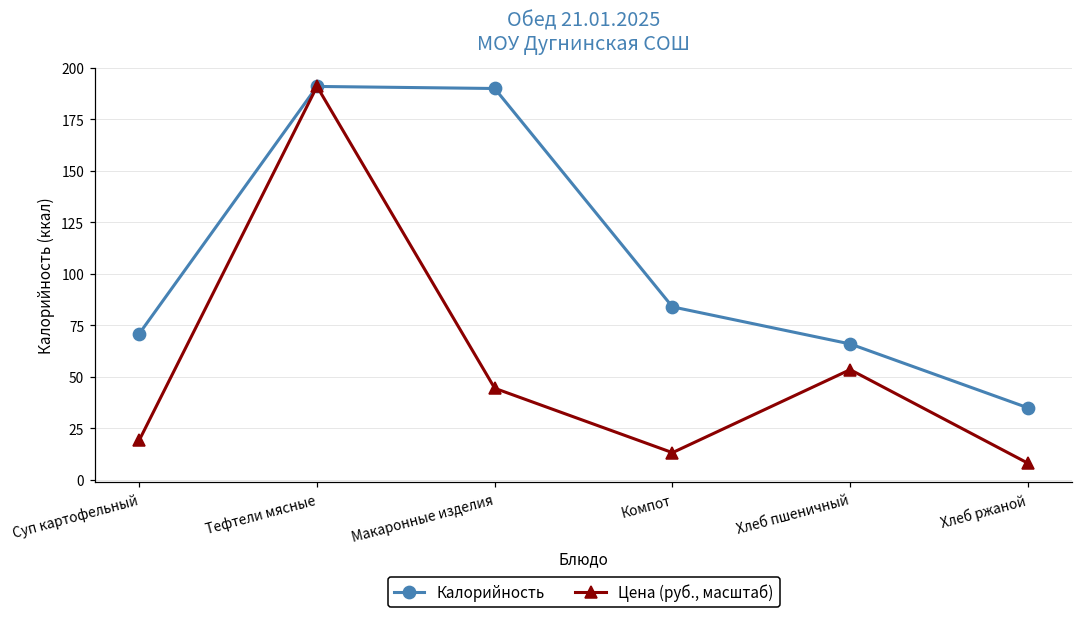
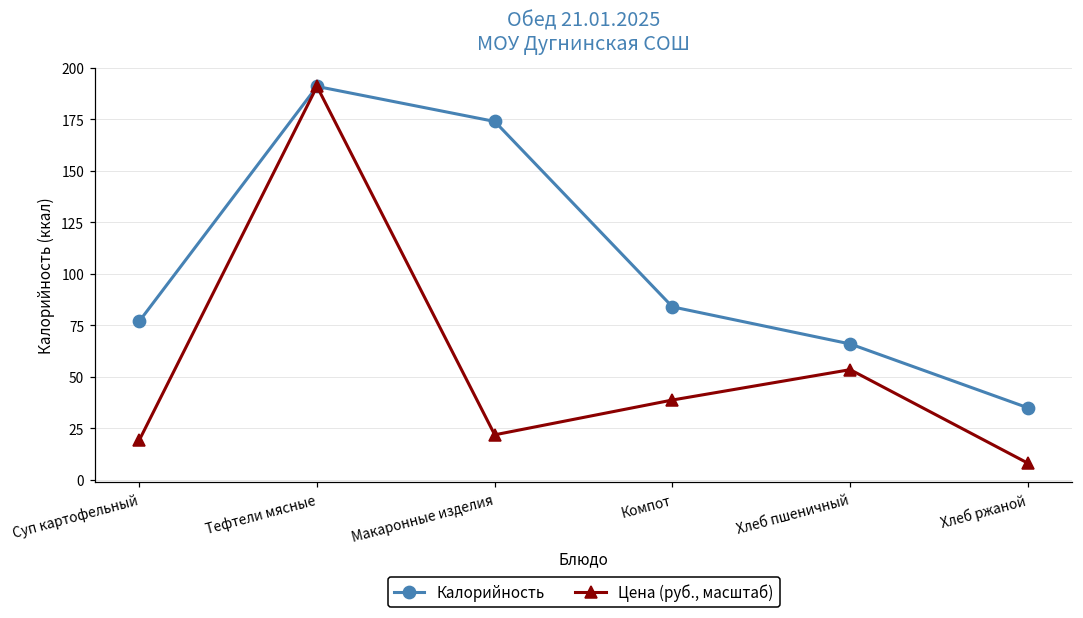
  {
    "Калорийность": {
-     "Суп картофельный": 71,
-     "Макаронные изделия": 190,
+     "Суп картофельный": 77,
+     "Макаронные изделия": 174,
      "Компот": 84,
      "Хлеб пшеничный": 66,
      "Хлеб ржаной": 35
    },
    "Цена (руб., масштаб)": {
      "Суп картофельный": 19,
-     "Макаронные изделия": 44,
-     "Компот": 13,
+     "Макаронные изделия": 22,
+     "Компот": 39,
      "Хлеб пшеничный": 54,
      "Хлеб ржаной": 8
    }
  }
